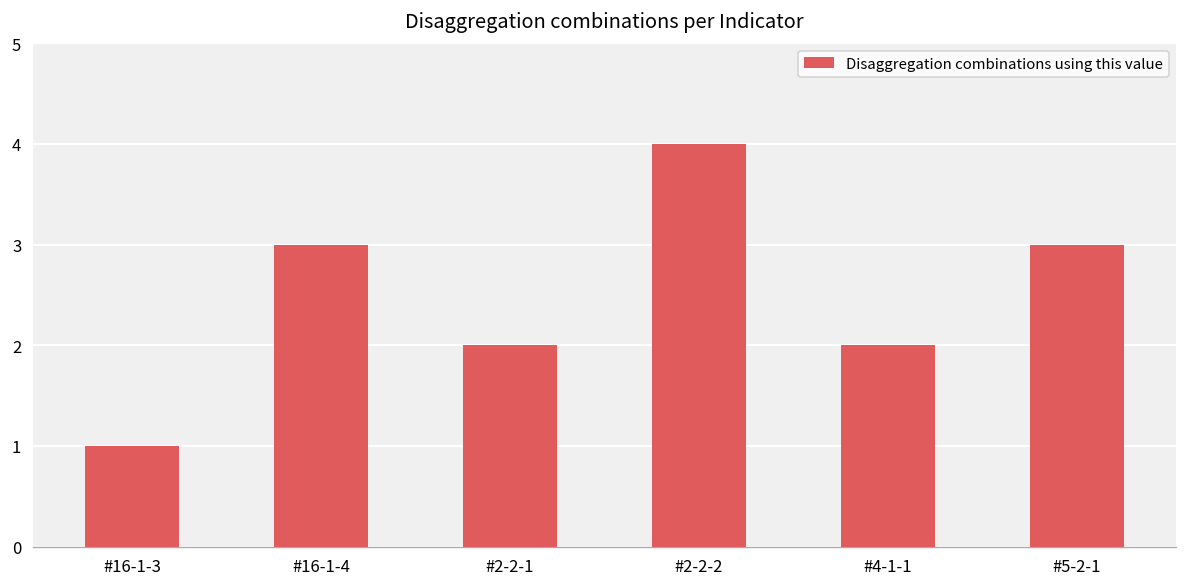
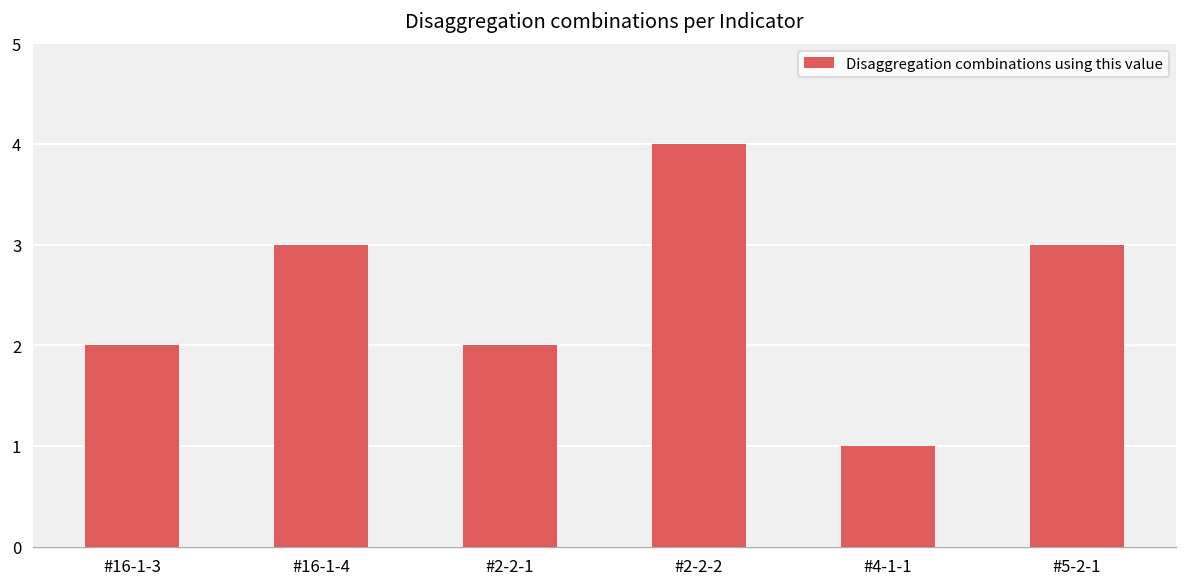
  {
-   "#16-1-3": 1,
+   "#16-1-3": 2,
    "#16-1-4": 3,
    "#2-2-1": 2,
    "#2-2-2": 4,
-   "#4-1-1": 2,
+   "#4-1-1": 1,
    "#5-2-1": 3
  }
